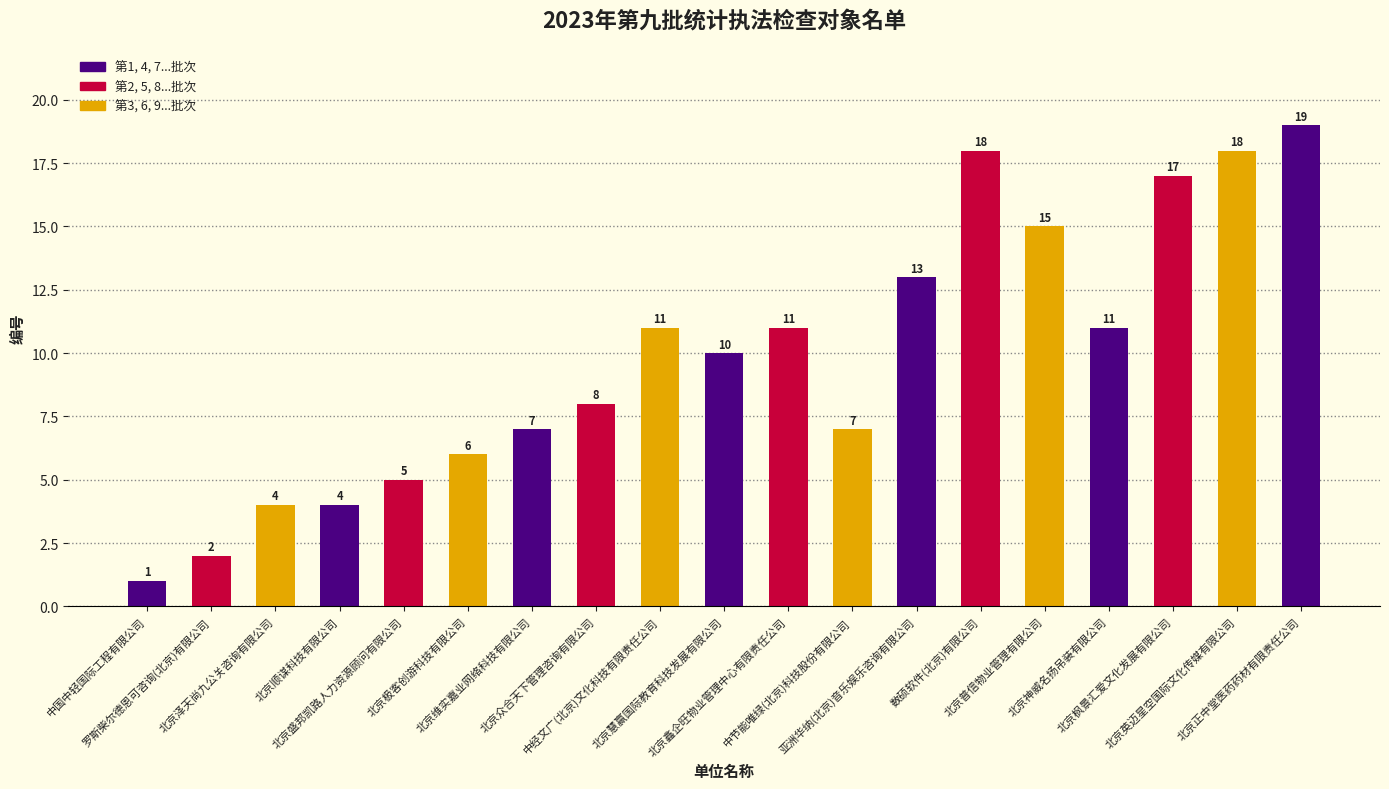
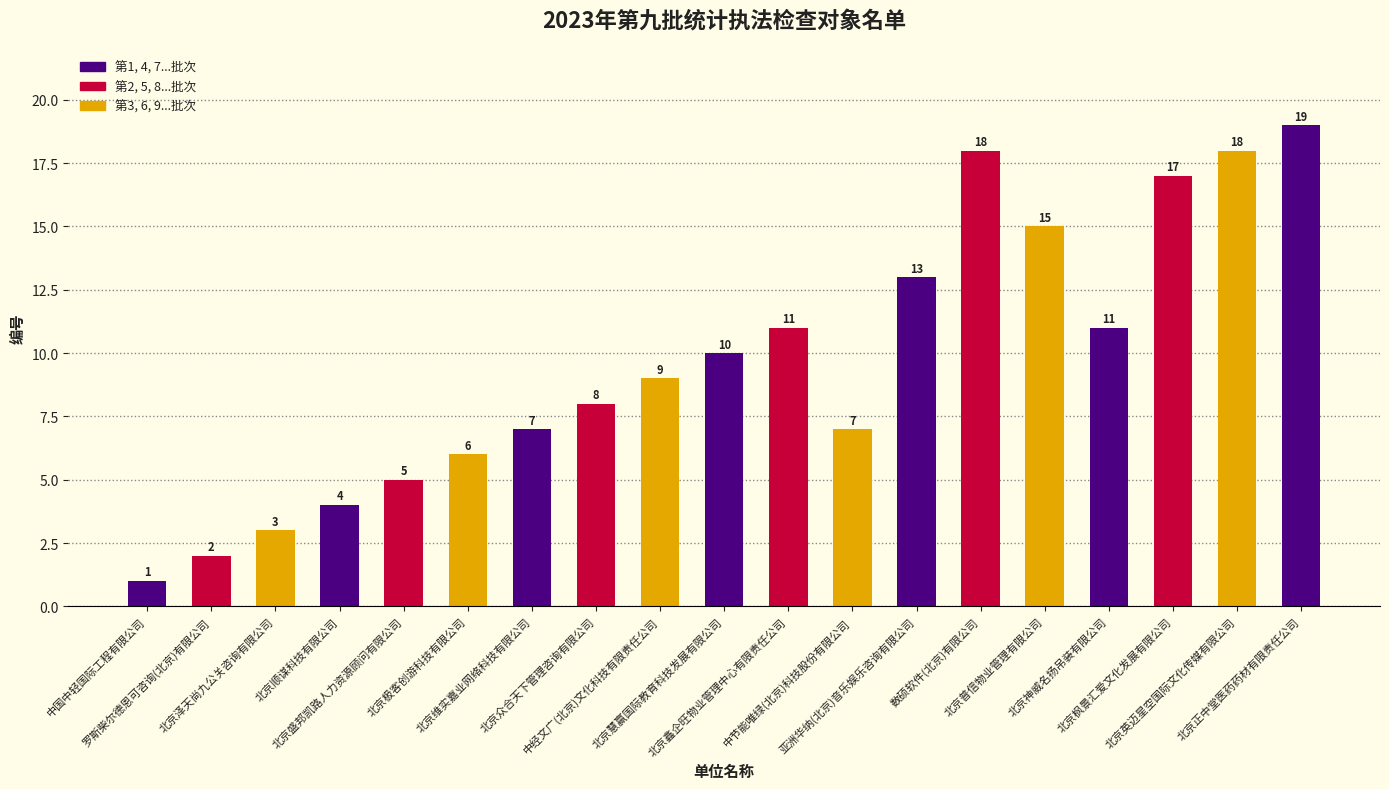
  {
    "中国中轻国际工程有限公司": 1,
    "罗斯柴尔德恩可咨询(北京)有限公司": 2,
-   "北京泽天尚九公关咨询有限公司": 4,
+   "北京泽天尚九公关咨询有限公司": 3,
    "北京顺谋科技有限公司": 4,
    "北京盛邦凯路人力资源顾问有限公司": 5,
    "北京极客创游科技有限公司": 6,
    "北京维实嘉业网络科技有限公司": 7,
    "北京众合天下管理咨询有限公司": 8,
-   "中经文广(北京)文化科技有限责任公司": 11,
+   "中经文广(北京)文化科技有限责任公司": 9,
    "北京慧赢国际教育科技发展有限公司": 10,
    "北京鑫企旺物业管理中心有限责任公司": 11,
    "中节能唯绿(北京)科技股份有限公司": 7,
    "亚洲华纳(北京)音乐娱乐咨询有限公司": 13,
    "数硕软件(北京)有限公司": 18,
    "北京普信物业管理有限公司": 15,
    "北京神威名扬吊装有限公司": 11,
    "北京枫景汇爱文化发展有限公司": 17,
    "北京英迈星空国际文化传媒有限公司": 18,
    "北京正中堂医药药材有限责任公司": 19
  }
